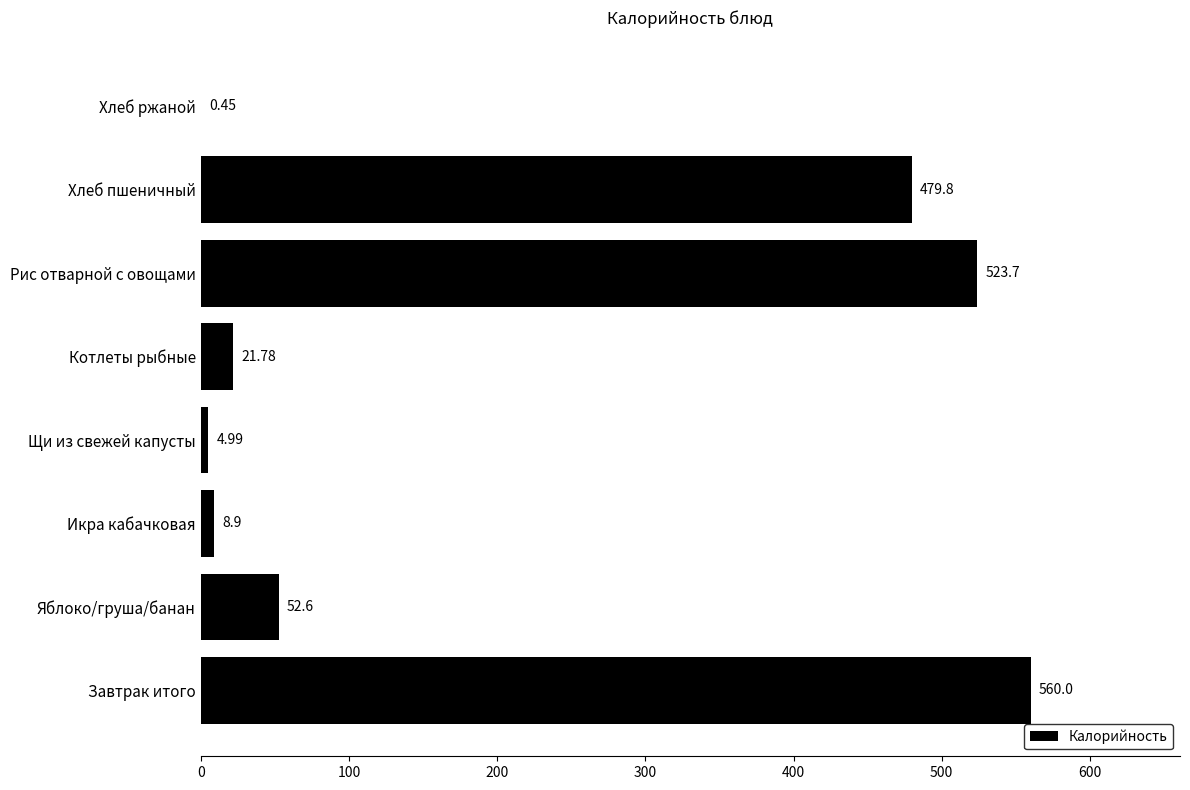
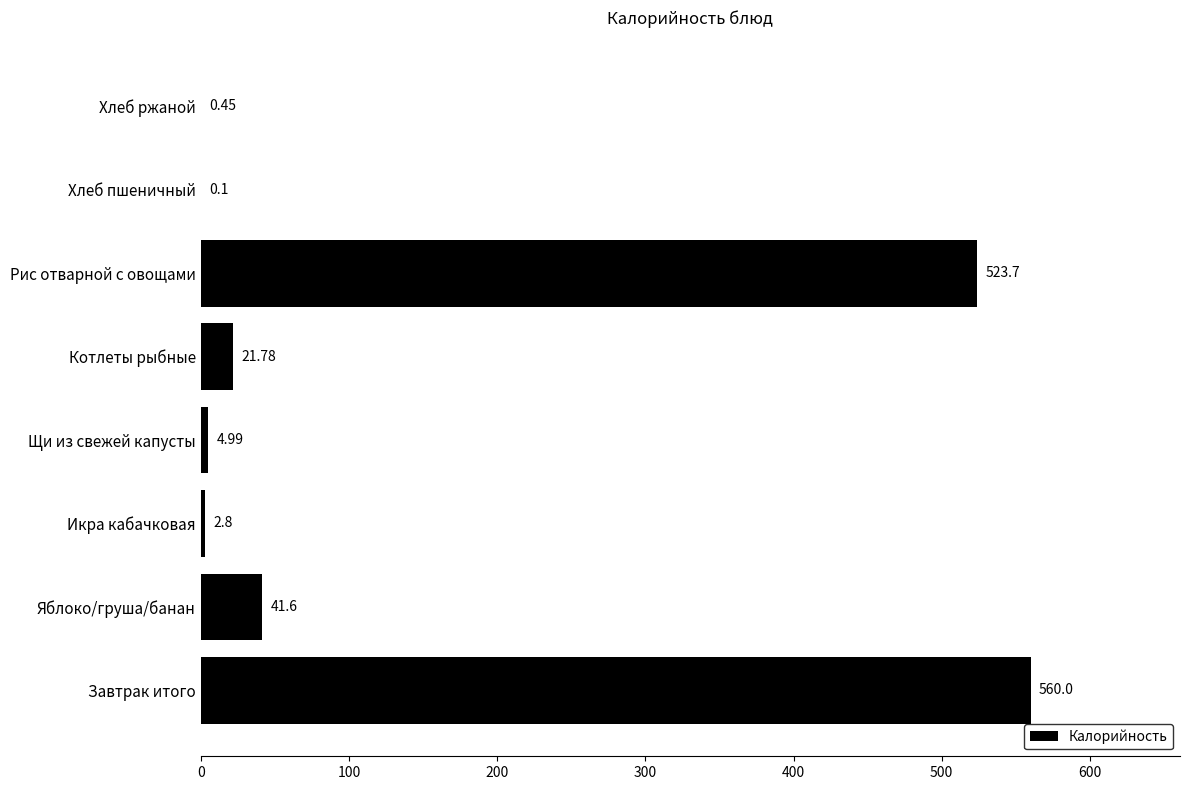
  {
    "Хлеб ржаной": 0.45,
-   "Хлеб пшеничный": 479.8,
+   "Хлеб пшеничный": 0.1,
    "Рис отварной с овощами": 523.7,
    "Котлеты рыбные": 21.78,
    "Щи из свежей капусты": 4.99,
-   "Икра кабачковая": 8.9,
-   "Яблоко/груша/банан": 52.6,
+   "Икра кабачковая": 2.8,
+   "Яблоко/груша/банан": 41.6,
    "Завтрак итого": 560.0
  }
